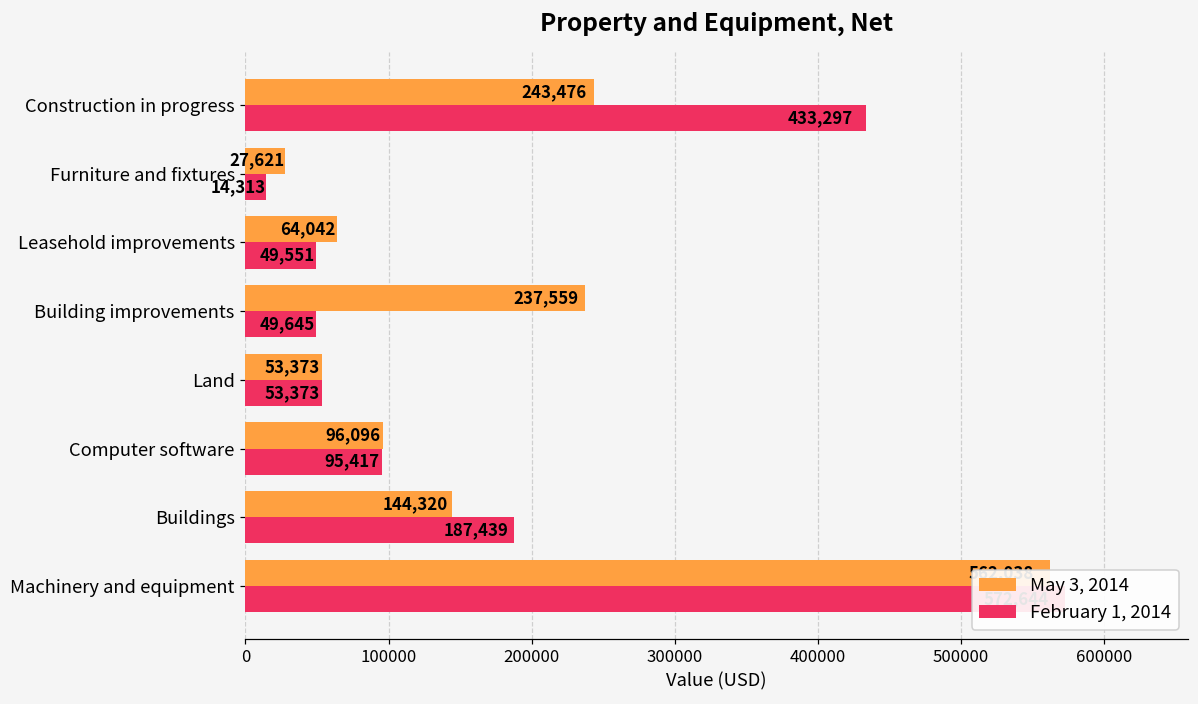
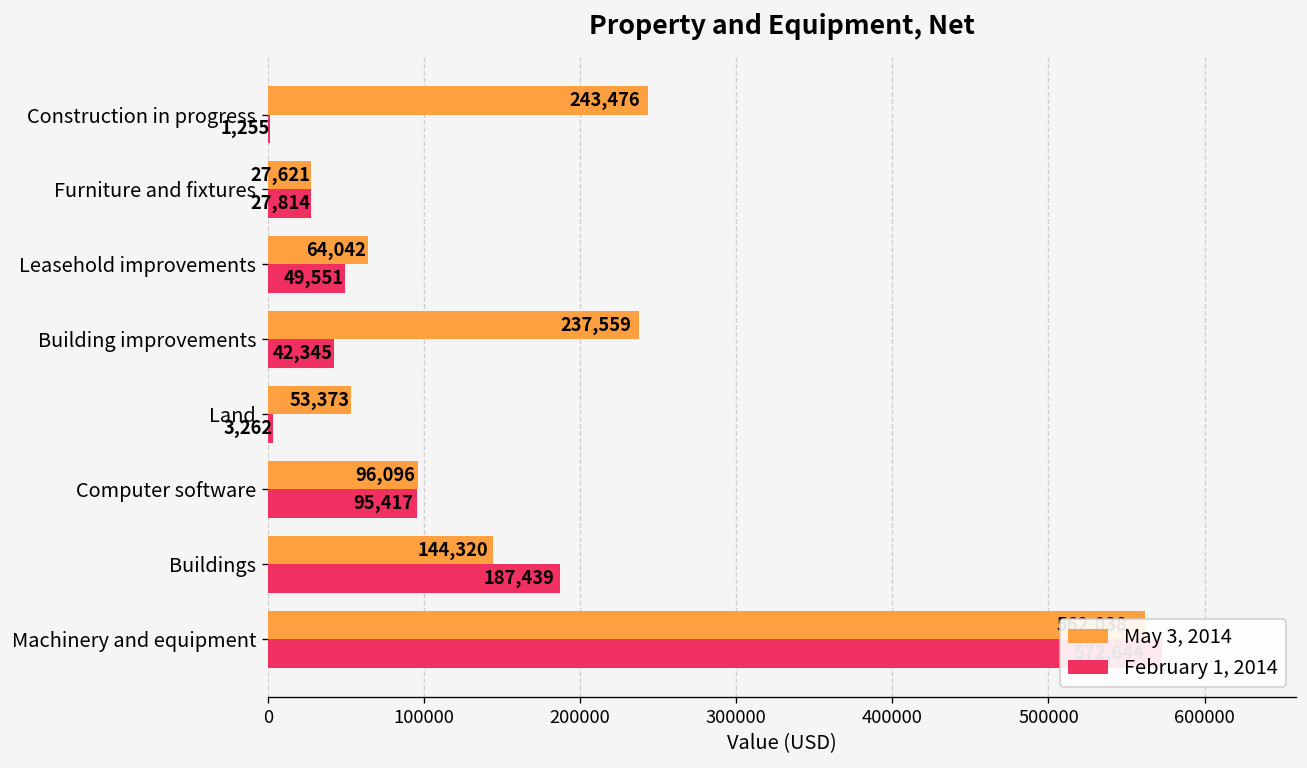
  {
    "May 3, 2014": {
      "Construction in progress": "243,476",
      "Furniture and fixtures": "27,621",
      "Leasehold improvements": "64,042",
      "Building improvements": "237,559",
      "Land": "53,373",
      "Computer software": "96,096",
      "Buildings": "144,320"
    },
    "February 1, 2014": {
-     "Construction in progress": "433,297",
-     "Furniture and fixtures": "14,313",
+     "Construction in progress": "1,255",
+     "Furniture and fixtures": "27,814",
      "Leasehold improvements": "49,551",
-     "Building improvements": "49,645",
-     "Land": "53,373",
+     "Building improvements": "42,345",
+     "Land": "3,262",
      "Computer software": "95,417",
      "Buildings": "187,439"
    }
  }
